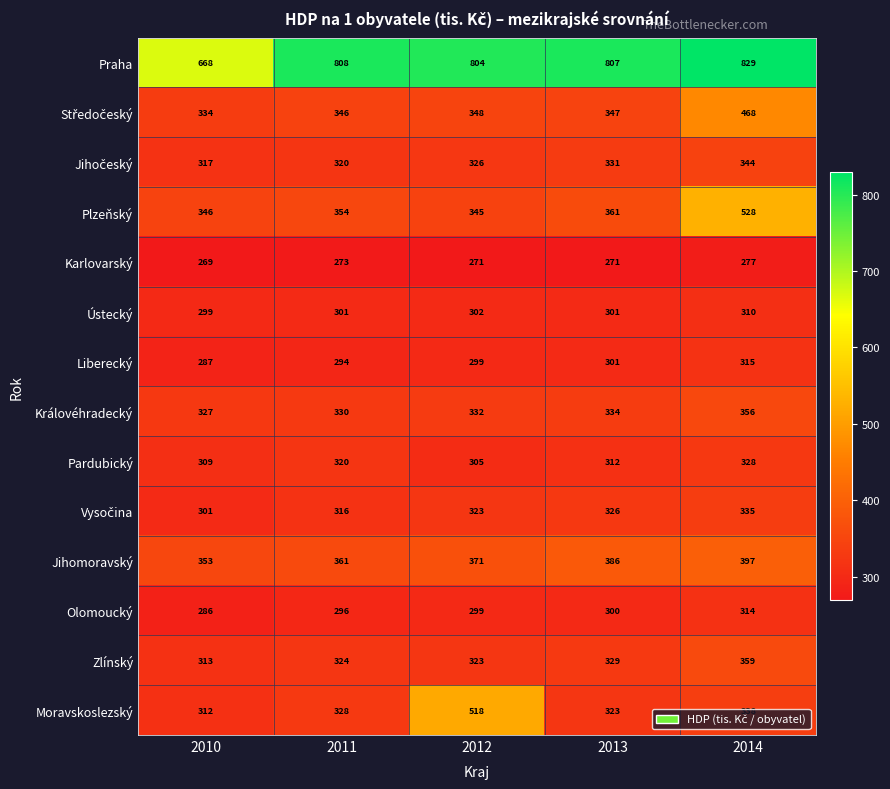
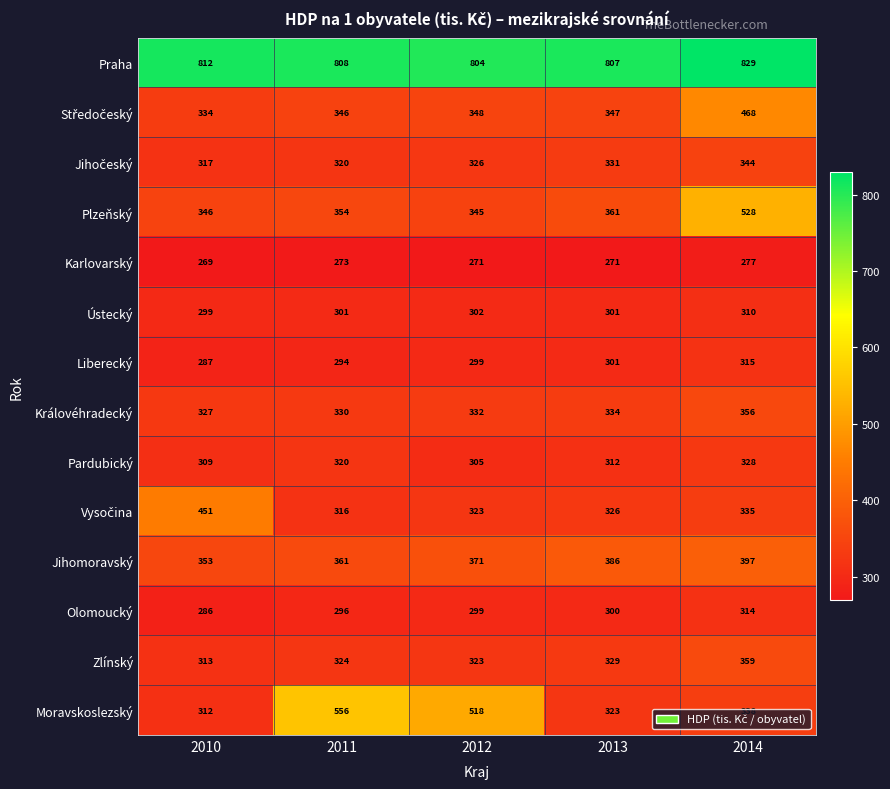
  {
    "Praha": {
-     "2010": 668,
+     "2010": 812,
      "2011": 808,
      "2012": 804,
      "2013": 807,
      "2014": 829
    },
    "Středočeský": {
      "2010": 334,
      "2011": 346,
      "2012": 348,
      "2013": 347,
      "2014": 468
    },
    "Jihočeský": {
      "2010": 317,
      "2011": 320,
      "2012": 326,
      "2013": 331,
      "2014": 344
    },
    "Plzeňský": {
      "2010": 346,
      "2011": 354,
      "2012": 345,
      "2013": 361,
      "2014": 528
    },
    "Karlovarský": {
      "2010": 269,
      "2011": 273,
      "2012": 271,
      "2013": 271,
      "2014": 277
    },
    "Ústecký": {
      "2010": 299,
      "2011": 301,
      "2012": 302,
      "2013": 301,
      "2014": 310
    },
    "Liberecký": {
      "2010": 287,
      "2011": 294,
      "2012": 299,
      "2013": 301,
      "2014": 315
    },
    "Královéhradecký": {
      "2010": 327,
      "2011": 330,
      "2012": 332,
      "2013": 334,
      "2014": 356
    },
    "Pardubický": {
      "2010": 309,
      "2011": 320,
      "2012": 305,
      "2013": 312,
      "2014": 328
    },
    "Vysočina": {
-     "2010": 301,
+     "2010": 451,
      "2011": 316,
      "2012": 323,
      "2013": 326,
      "2014": 335
    },
    "Jihomoravský": {
      "2010": 353,
      "2011": 361,
      "2012": 371,
      "2013": 386,
      "2014": 397
    },
    "Olomoucký": {
      "2010": 286,
      "2011": 296,
      "2012": 299,
      "2013": 300,
      "2014": 314
    },
    "Zlínský": {
      "2010": 313,
      "2011": 324,
      "2012": 323,
      "2013": 329,
      "2014": 359
    },
    "Moravskoslezský": {
      "2010": 312,
-     "2011": 328,
+     "2011": 556,
      "2012": 518,
      "2013": 323
    }
  }
